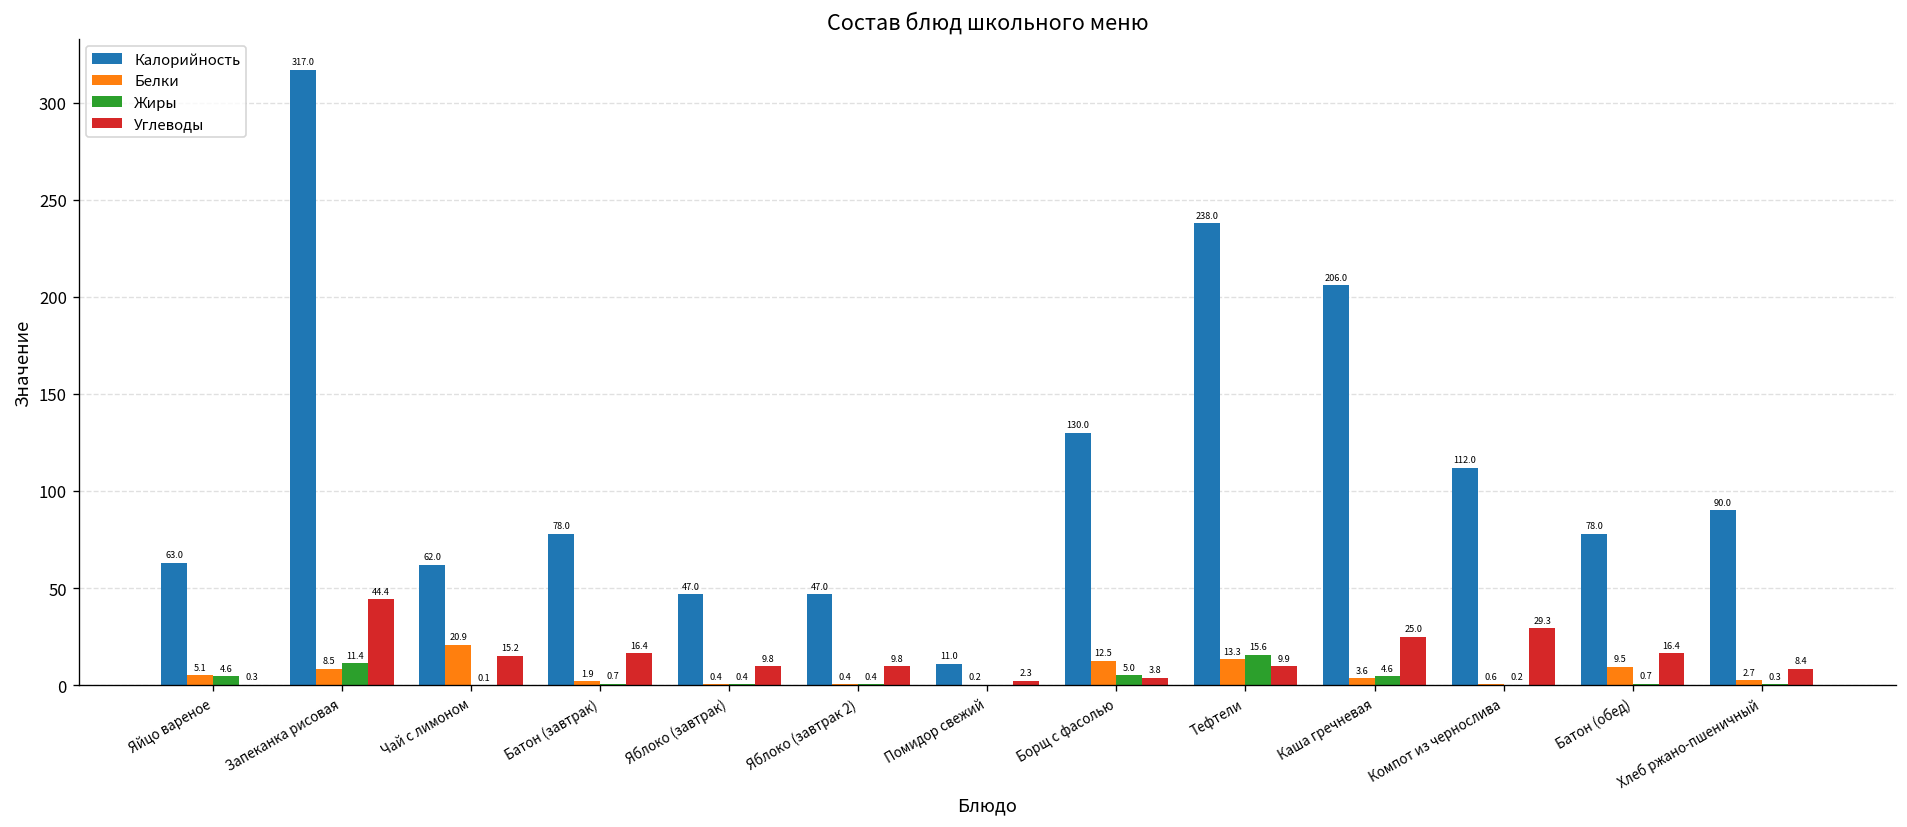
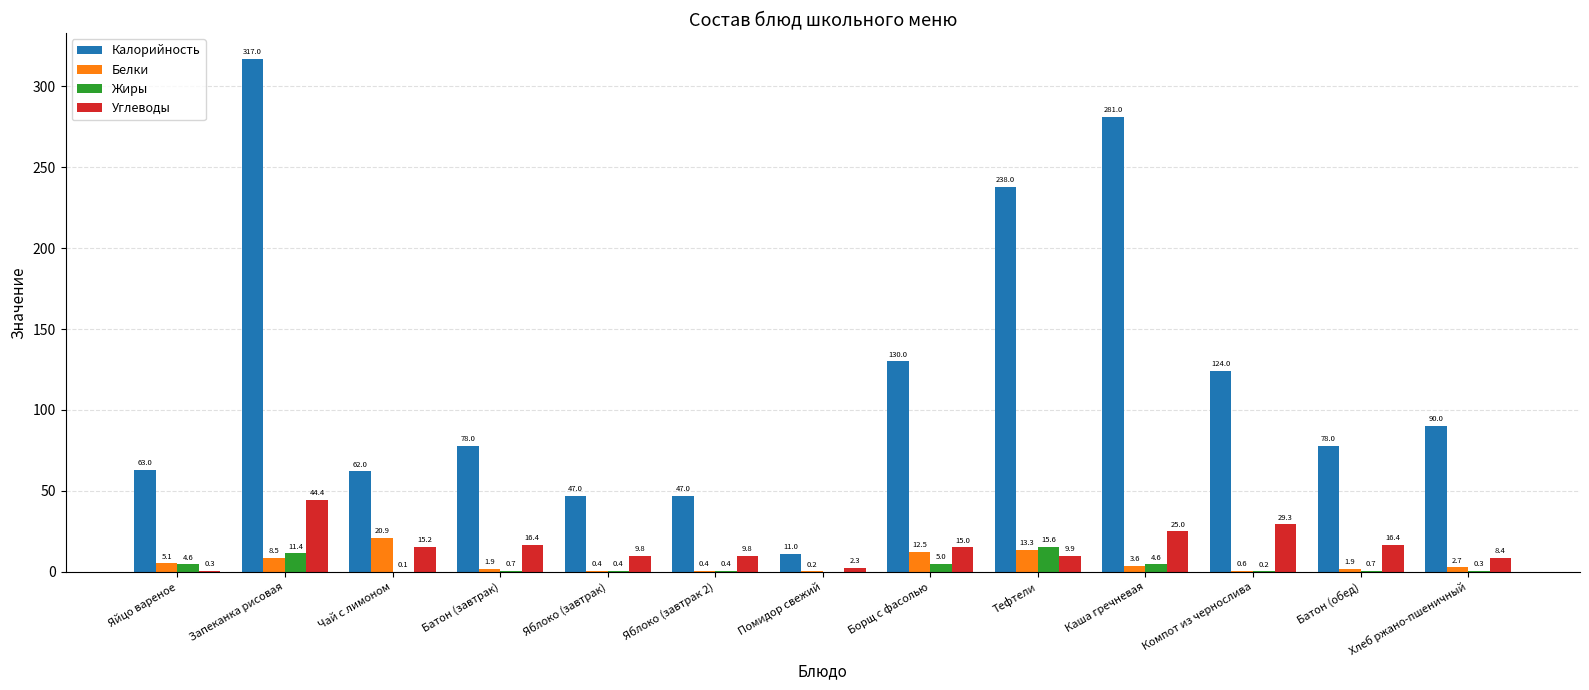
  {
    "Калорийность": {
      "Яйцо вареное": 63.0,
      "Запеканка рисовая": 317.0,
      "Чай с лимоном": 62.0,
      "Батон (завтрак)": 78.0,
      "Яблоко (завтрак)": 47.0,
      "Яблоко (завтрак 2)": 47.0,
      "Помидор свежий": 11.0,
      "Борщ с фасолью": 130.0,
      "Тефтели": 238.0,
-     "Каша гречневая": 206.0,
-     "Компот из чернослива": 112.0,
+     "Каша гречневая": 281.0,
+     "Компот из чернослива": 124.0,
      "Батон (обед)": 78.0,
      "Хлеб ржано-пшеничный": 90.0
    },
    "Белки": {
      "Яйцо вареное": 5.1,
      "Запеканка рисовая": 8.5,
      "Чай с лимоном": 20.9,
      "Батон (завтрак)": 1.9,
      "Яблоко (завтрак)": 0.4,
      "Яблоко (завтрак 2)": 0.4,
      "Помидор свежий": 0.2,
      "Борщ с фасолью": 12.5,
      "Тефтели": 13.3,
      "Каша гречневая": 3.6,
      "Компот из чернослива": 0.6,
-     "Батон (обед)": 9.5,
+     "Батон (обед)": 1.9,
      "Хлеб ржано-пшеничный": 2.7
    },
    "Жиры": {
      "Яйцо вареное": 4.6,
      "Запеканка рисовая": 11.4,
      "Чай с лимоном": 0.1,
      "Батон (завтрак)": 0.7,
      "Яблоко (завтрак)": 0.4,
      "Яблоко (завтрак 2)": 0.4,
      "Борщ с фасолью": 5.0,
      "Тефтели": 15.6,
      "Каша гречневая": 4.6,
      "Компот из чернослива": 0.2,
      "Батон (обед)": 0.7,
      "Хлеб ржано-пшеничный": 0.3
    },
    "Углеводы": {
      "Яйцо вареное": 0.3,
      "Запеканка рисовая": 44.4,
      "Чай с лимоном": 15.2,
      "Батон (завтрак)": 16.4,
      "Яблоко (завтрак)": 9.8,
      "Яблоко (завтрак 2)": 9.8,
      "Помидор свежий": 2.3,
-     "Борщ с фасолью": 3.8,
+     "Борщ с фасолью": 15.0,
      "Тефтели": 9.9,
      "Каша гречневая": 25.0,
      "Компот из чернослива": 29.3,
      "Батон (обед)": 16.4,
      "Хлеб ржано-пшеничный": 8.4
    }
  }
